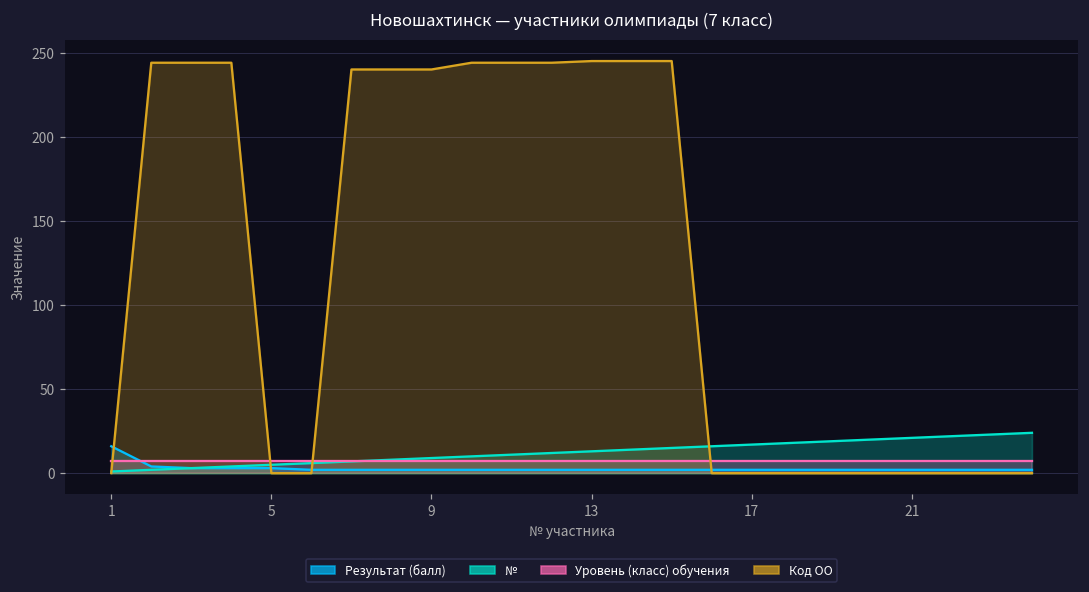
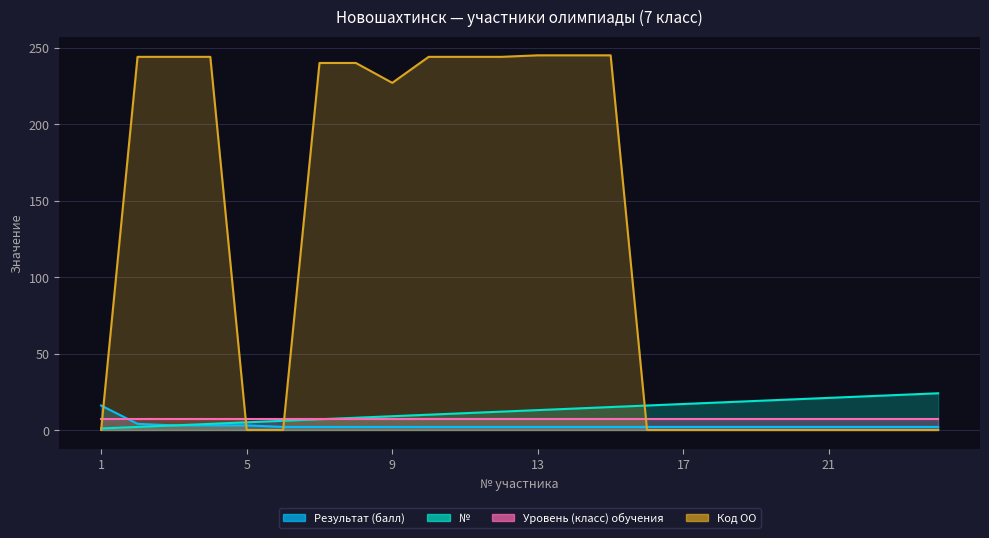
  {
    "Уровень (класс) обучения": {
      "1": 7,
      "5": 7,
      "9": 7,
      "13": 7,
      "17": 7,
      "21": 7
    },
    "Код ОО": {
      "5": 0,
-     "9": 240,
+     "9": 227,
      "13": 245,
      "17": 0,
      "21": 0
    }
  }
